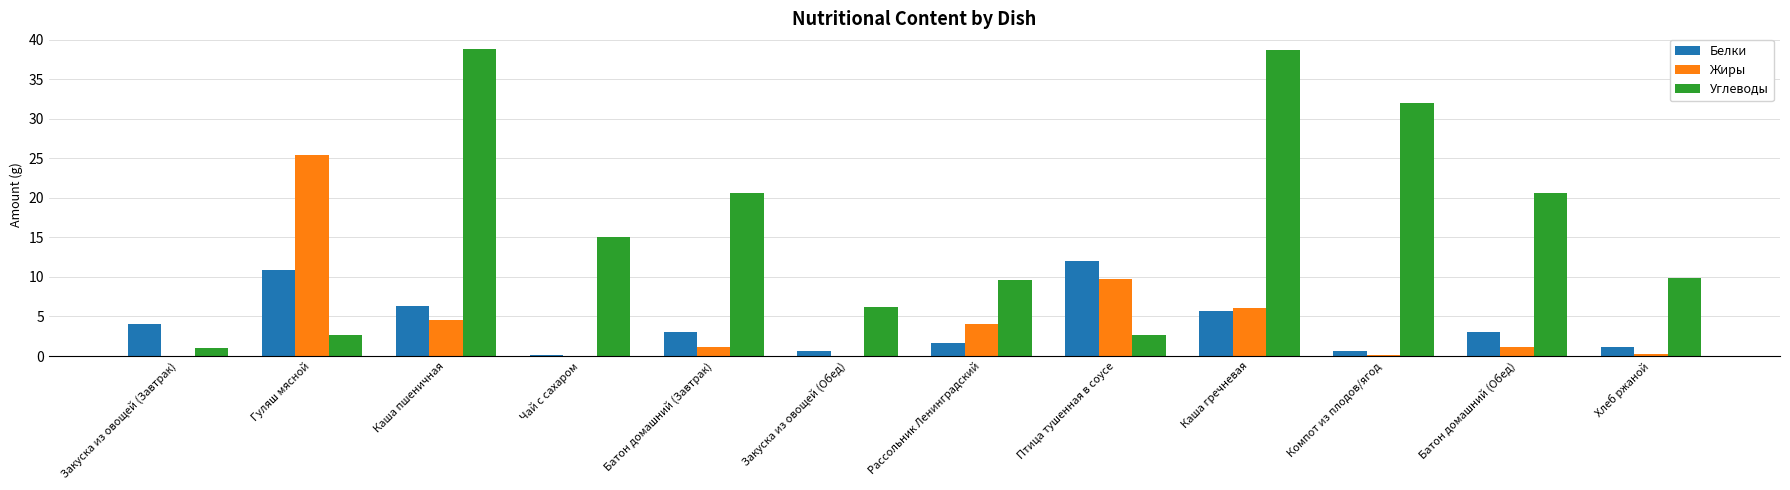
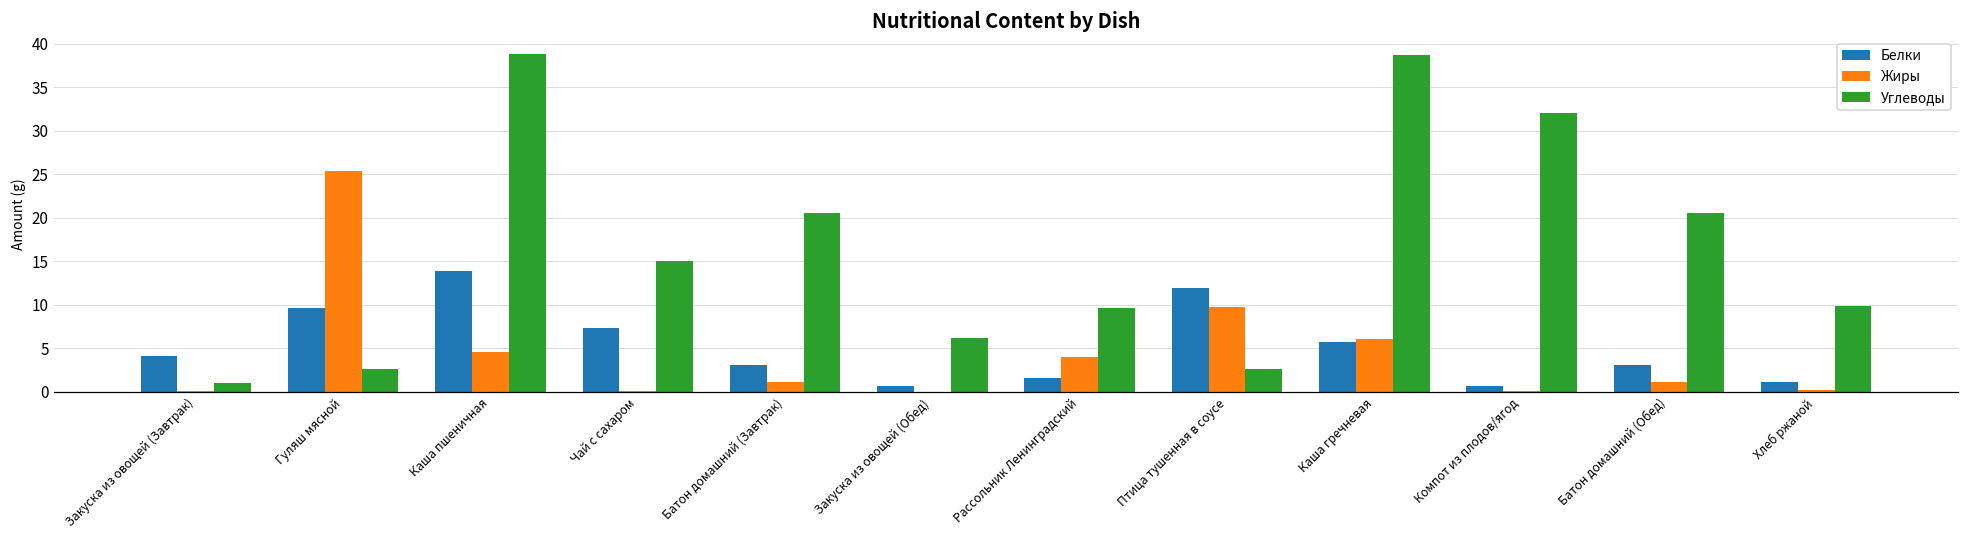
  {
    "Белки": {
      "Закуска из овощей (Завтрак)": 4,
-     "Гуляш мясной": 11,
-     "Каша пшеничная": 6,
-     "Чай с сахаром": 0,
+     "Гуляш мясной": 10,
+     "Каша пшеничная": 14,
+     "Чай с сахаром": 7,
      "Батон домашний (Завтрак)": 3,
      "Закуска из овощей (Обед)": 1,
      "Рассольник Ленинградский": 2,
      "Птица тушенная в соусе": 12,
      "Каша гречневая": 6,
      "Компот из плодов/ягод": 1,
      "Батон домашний (Обед)": 3,
      "Хлеб ржаной": 1
    },
    "Жиры": {
      "Гуляш мясной": 25,
      "Каша пшеничная": 5,
      "Батон домашний (Завтрак)": 1,
      "Закуска из овощей (Обед)": 0,
      "Рассольник Ленинградский": 4,
      "Птица тушенная в соусе": 10,
      "Каша гречневая": 6,
      "Батон домашний (Обед)": 1
    },
    "Углеводы": {
      "Закуска из овощей (Завтрак)": 1,
      "Гуляш мясной": 3,
      "Каша пшеничная": 39,
      "Чай с сахаром": 15,
      "Батон домашний (Завтрак)": 21,
      "Закуска из овощей (Обед)": 6,
      "Рассольник Ленинградский": 10,
      "Птица тушенная в соусе": 3,
      "Каша гречневая": 39,
      "Компот из плодов/ягод": 32,
      "Батон домашний (Обед)": 21,
      "Хлеб ржаной": 10
    }
  }
